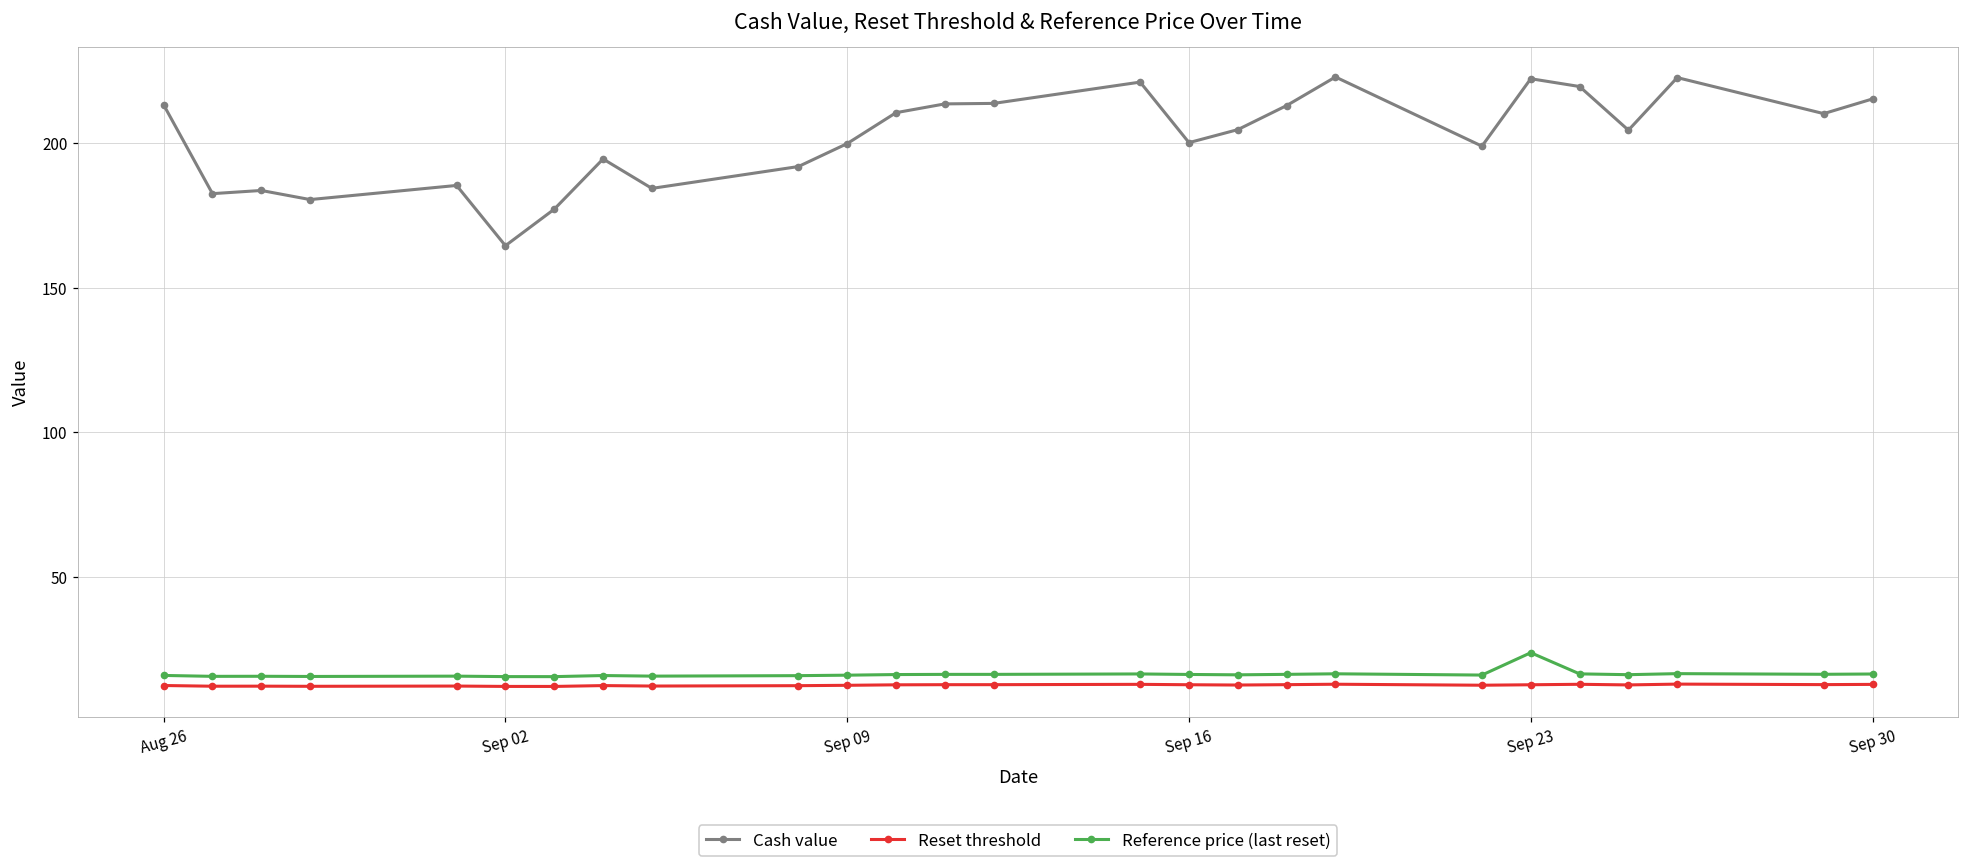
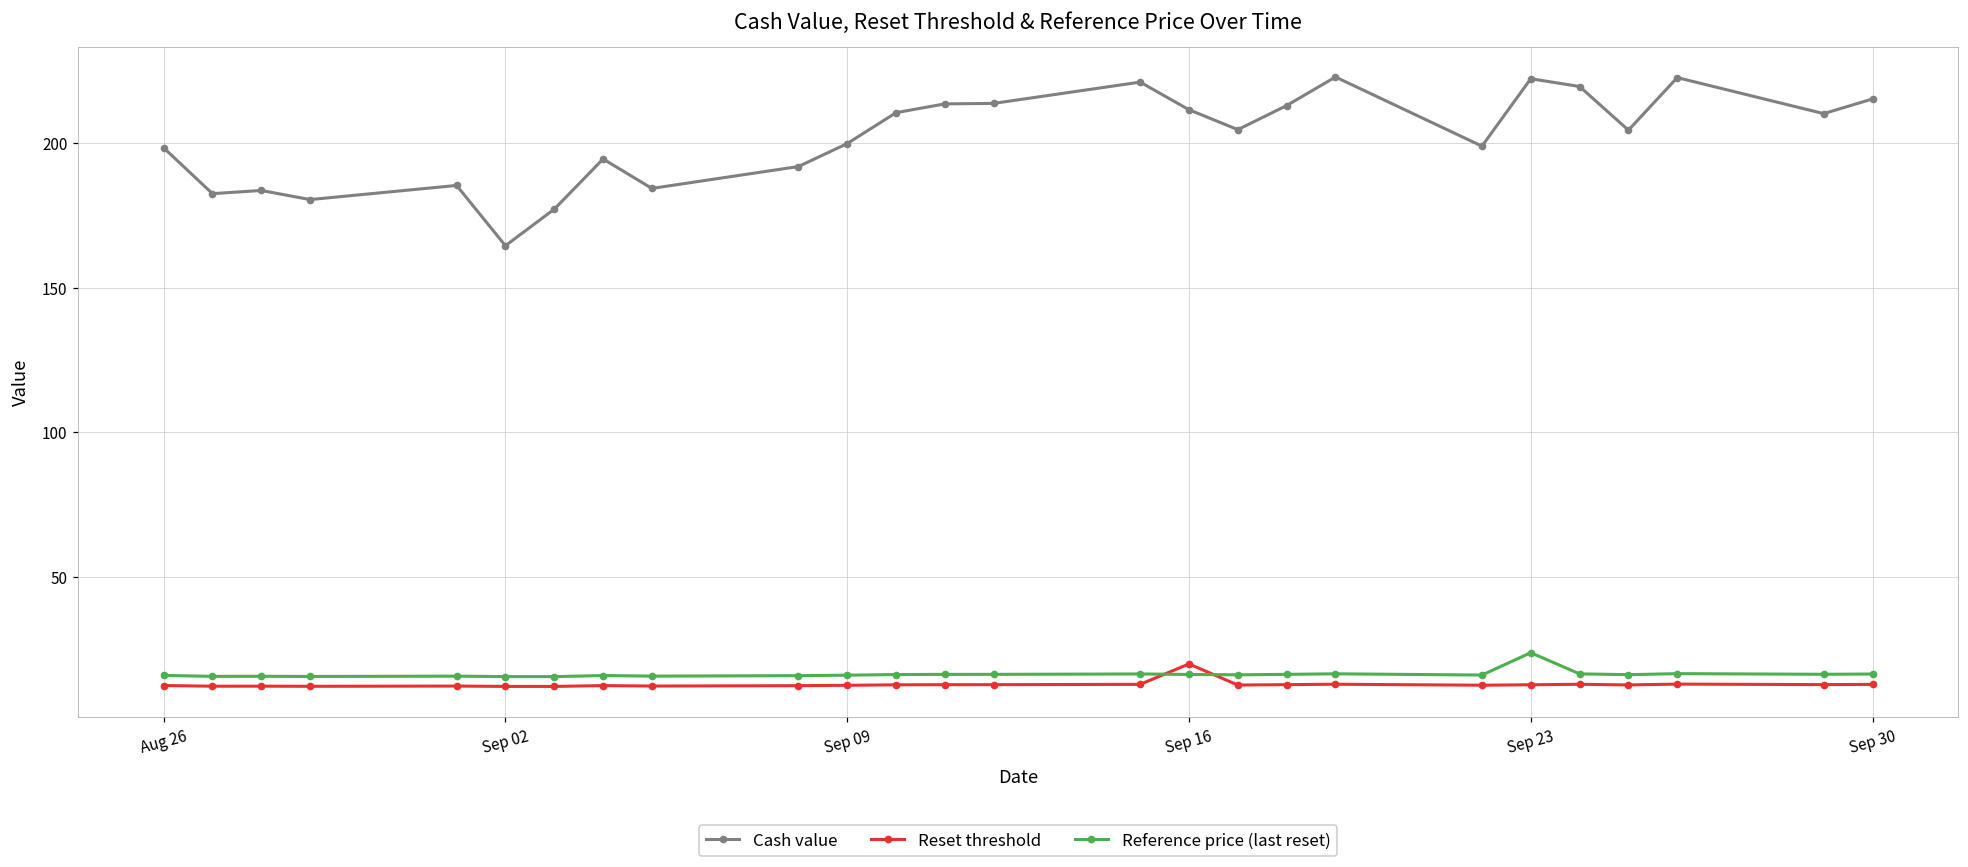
  {
    "Cash value": {
-     "Aug 26": 213,
+     "Aug 26": 198,
      "Sep 02": 165,
      "Sep 09": 200,
-     "Sep 16": 200,
+     "Sep 16": 212,
      "Sep 23": 222,
      "Sep 30": 215
    },
    "Reset threshold": {
      "Aug 26": 12,
      "Sep 02": 12,
      "Sep 09": 12,
-     "Sep 16": 13,
+     "Sep 16": 20,
      "Sep 23": 13,
      "Sep 30": 13
    },
    "Reference price (last reset)": {
      "Aug 26": 16,
      "Sep 02": 15,
      "Sep 09": 16,
      "Sep 16": 16,
      "Sep 23": 24,
      "Sep 30": 16
    }
  }
